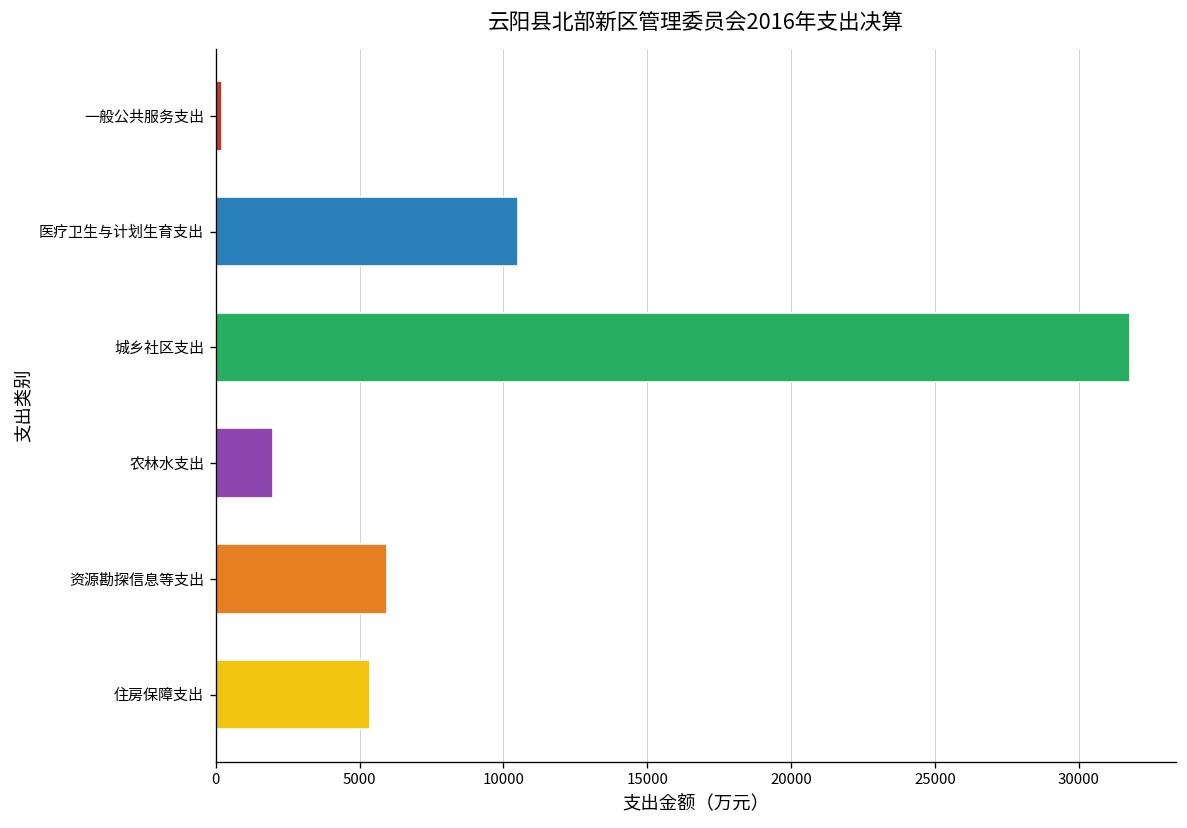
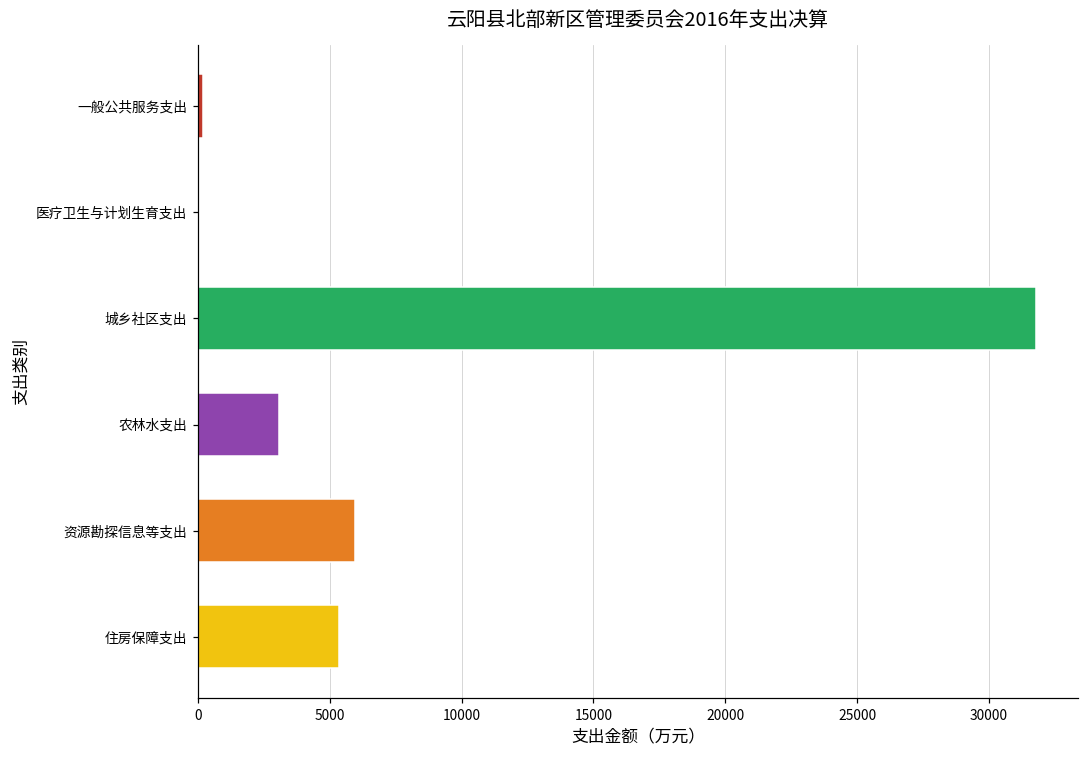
  {
    "一般公共服务支出": 200,
-   "医疗卫生与计划生育支出": 10500,
+   "医疗卫生与计划生育支出": 0,
    "城乡社区支出": 31800,
-   "农林水支出": 2000,
+   "农林水支出": 3100,
    "资源勘探信息等支出": 6000,
    "住房保障支出": 5400
  }
